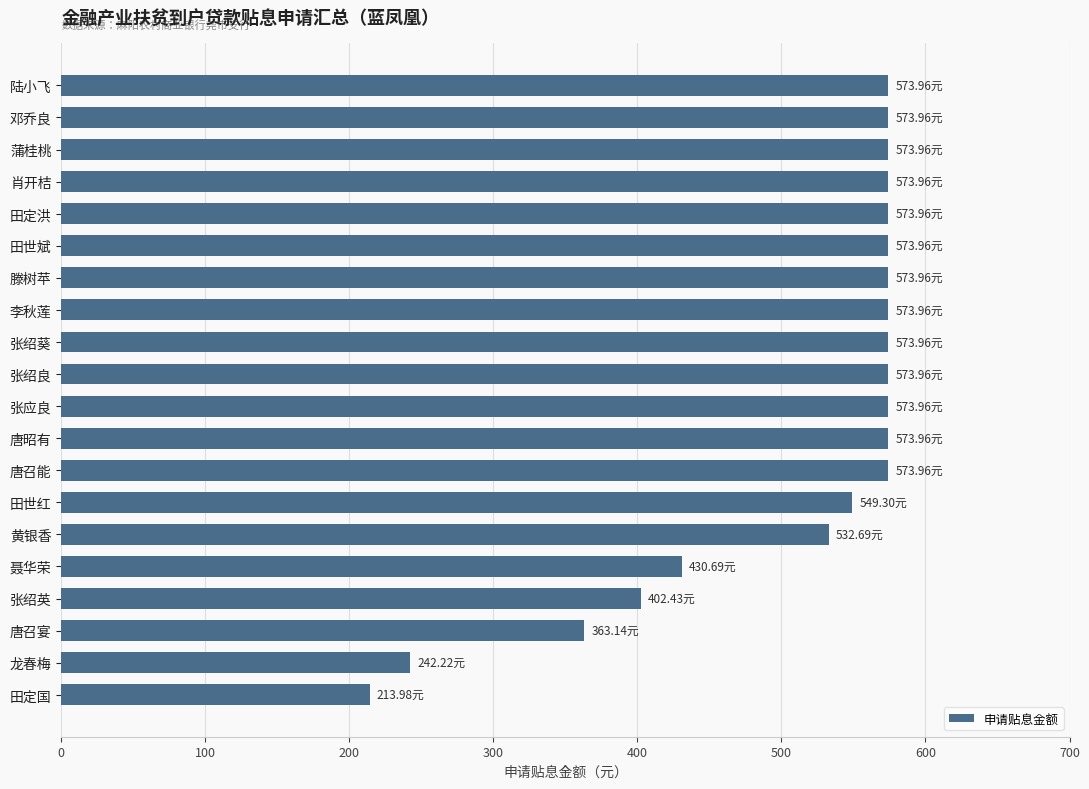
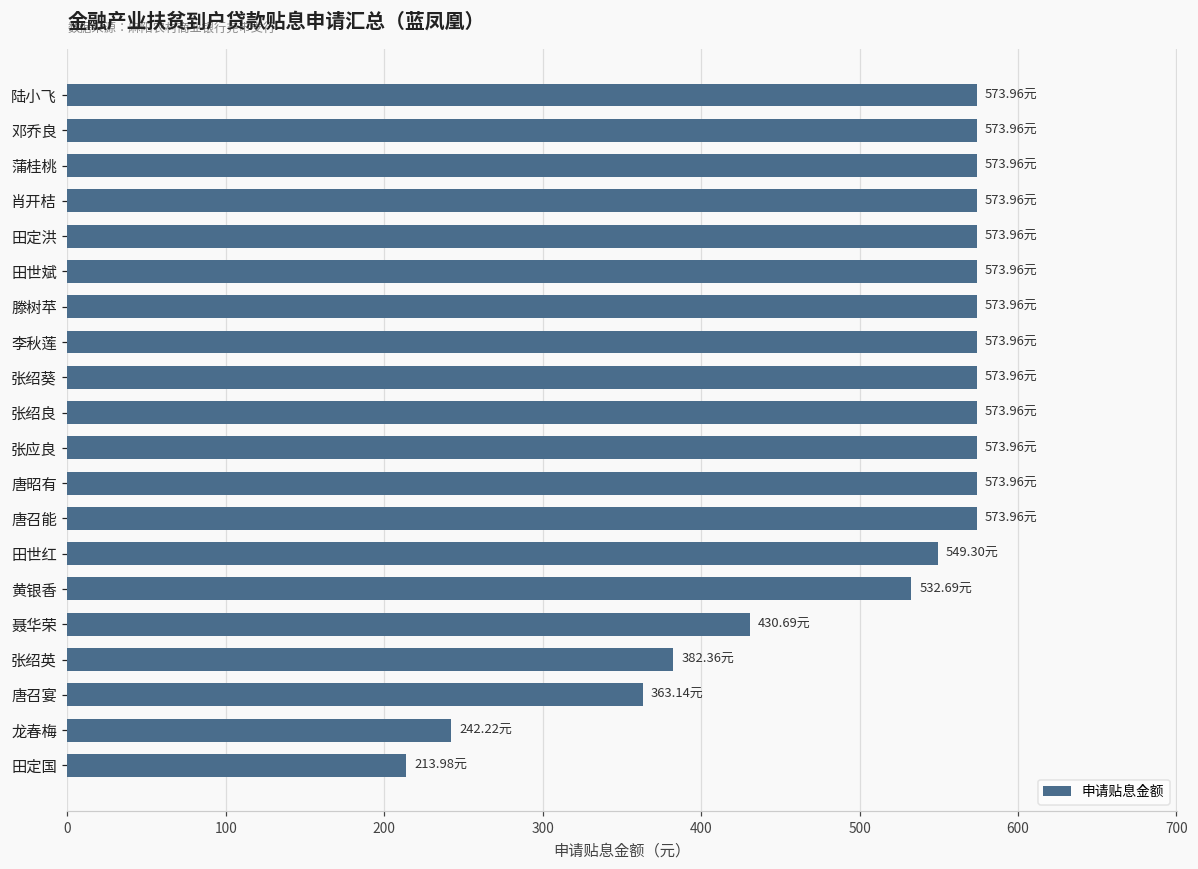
  {
    "陆小飞": "573.96元",
    "邓乔良": "573.96元",
    "蒲桂桃": "573.96元",
    "肖开桔": "573.96元",
    "田定洪": "573.96元",
    "田世斌": "573.96元",
    "滕树苹": "573.96元",
    "李秋莲": "573.96元",
    "张绍葵": "573.96元",
    "张绍良": "573.96元",
    "张应良": "573.96元",
    "唐昭有": "573.96元",
    "唐召能": "573.96元",
    "田世红": "549.30元",
    "黄银香": "532.69元",
    "聂华荣": "430.69元",
-   "张绍英": "402.43元",
+   "张绍英": "382.36元",
    "唐召宴": "363.14元",
    "龙春梅": "242.22元",
    "田定国": "213.98元"
  }
